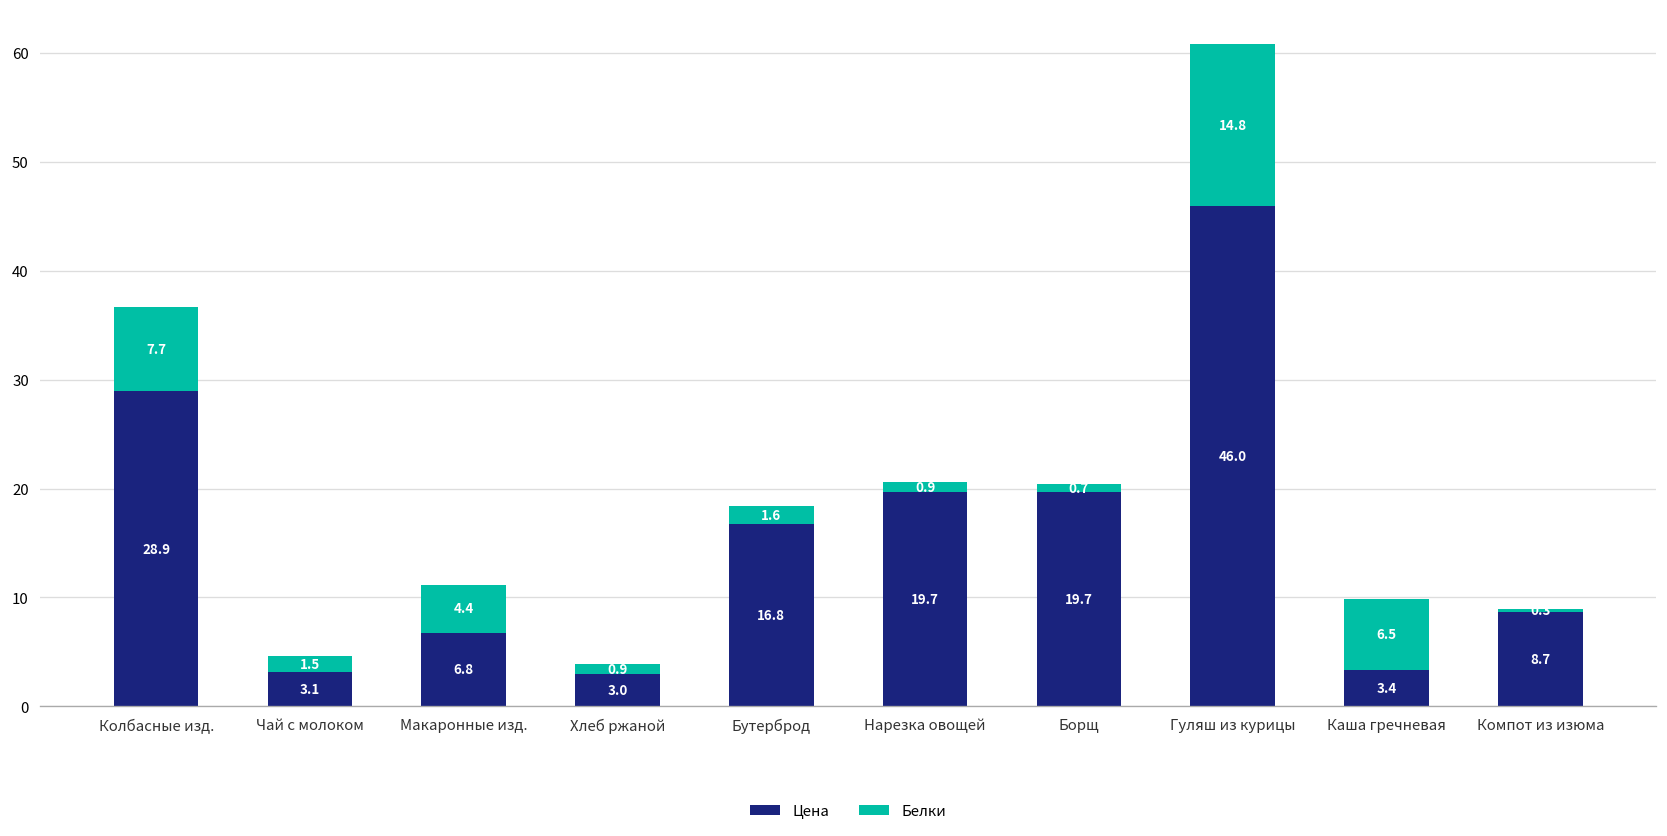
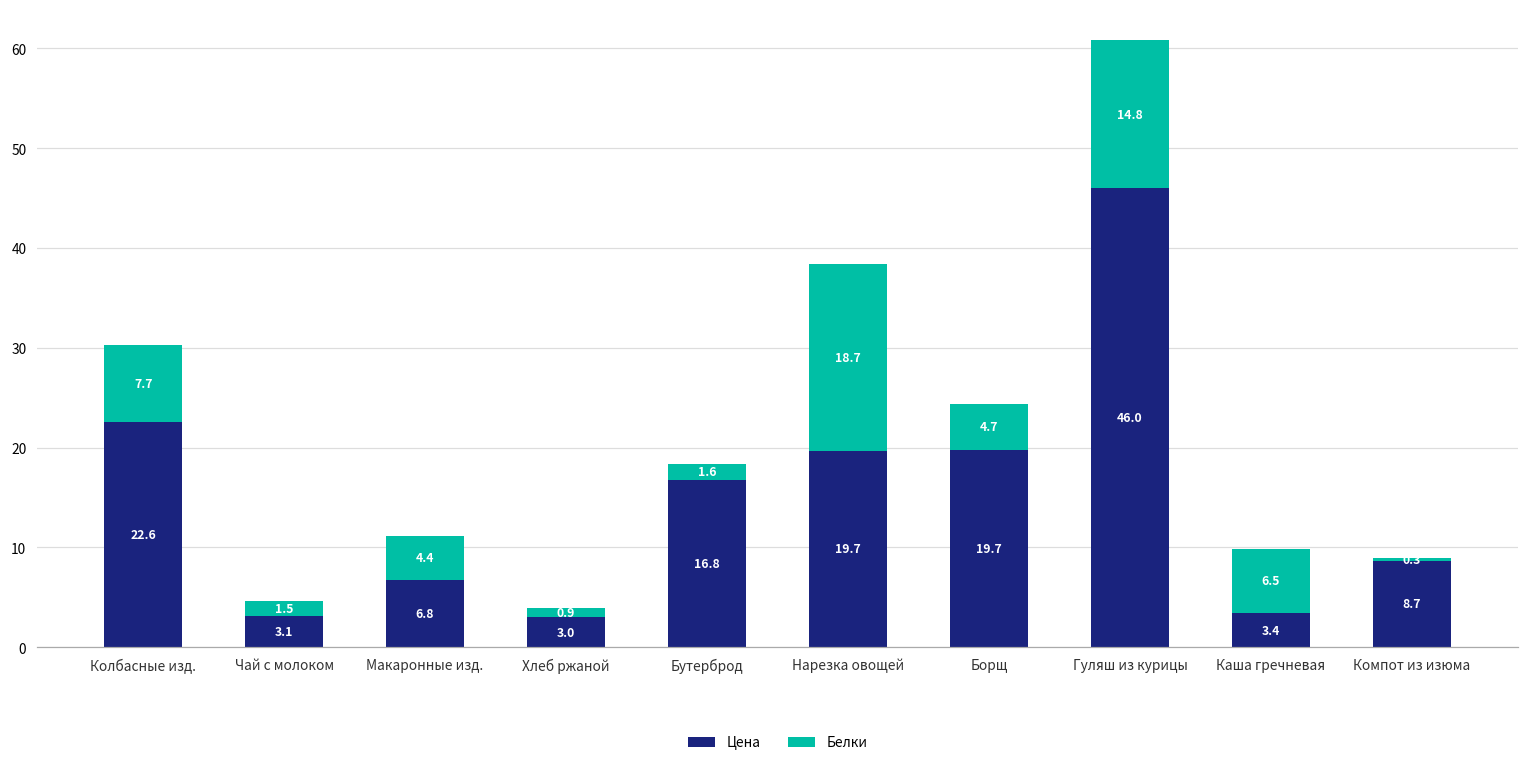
  {
    "Цена": {
-     "Колбасные изд.": 28.9,
+     "Колбасные изд.": 22.6,
      "Чай с молоком": 3.1,
      "Макаронные изд.": 6.8,
      "Хлеб ржаной": 3.0,
      "Бутерброд": 16.8,
      "Нарезка овощей": 19.7,
      "Борщ": 19.7,
      "Гуляш из курицы": 46.0,
      "Каша гречневая": 3.4,
      "Компот из изюма": 8.7
    },
    "Белки": {
      "Колбасные изд.": 7.7,
      "Чай с молоком": 1.5,
      "Макаронные изд.": 4.4,
      "Хлеб ржаной": 0.9,
      "Бутерброд": 1.6,
-     "Нарезка овощей": 0.9,
-     "Борщ": 0.7,
+     "Нарезка овощей": 18.7,
+     "Борщ": 4.7,
      "Гуляш из курицы": 14.8,
      "Каша гречневая": 6.5,
      "Компот из изюма": 0.3
    }
  }
